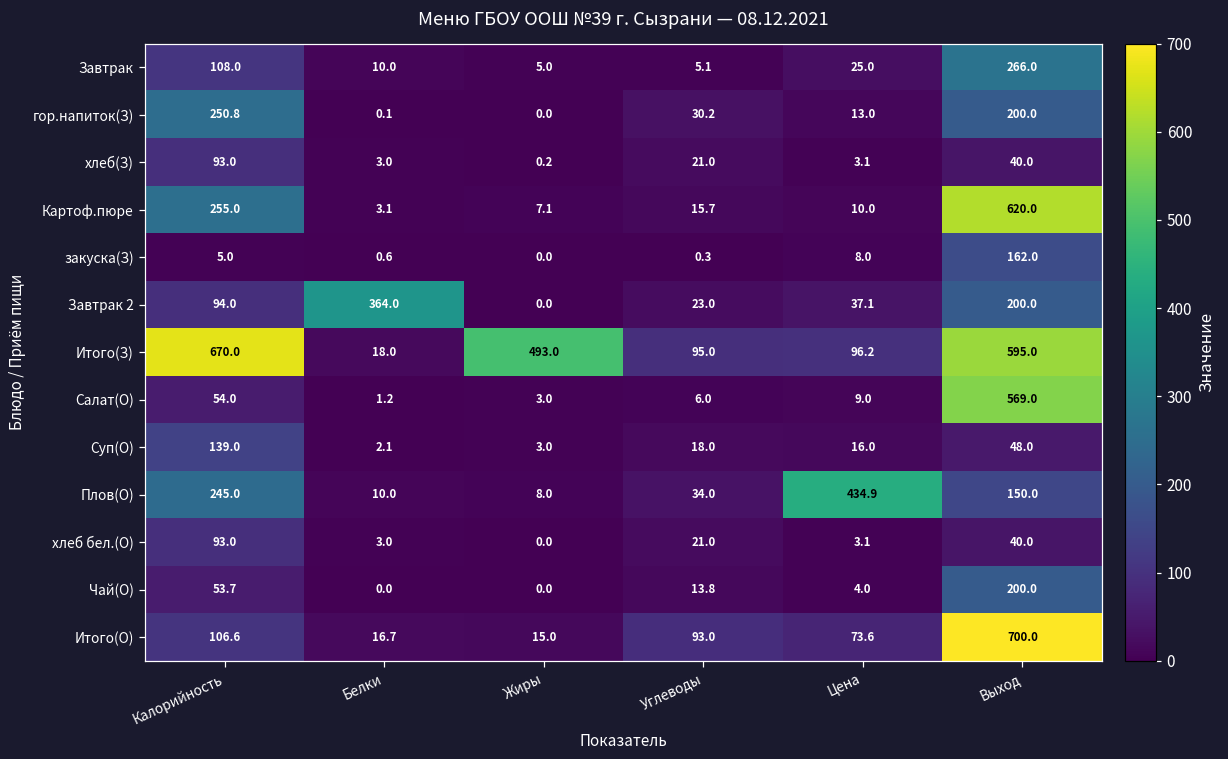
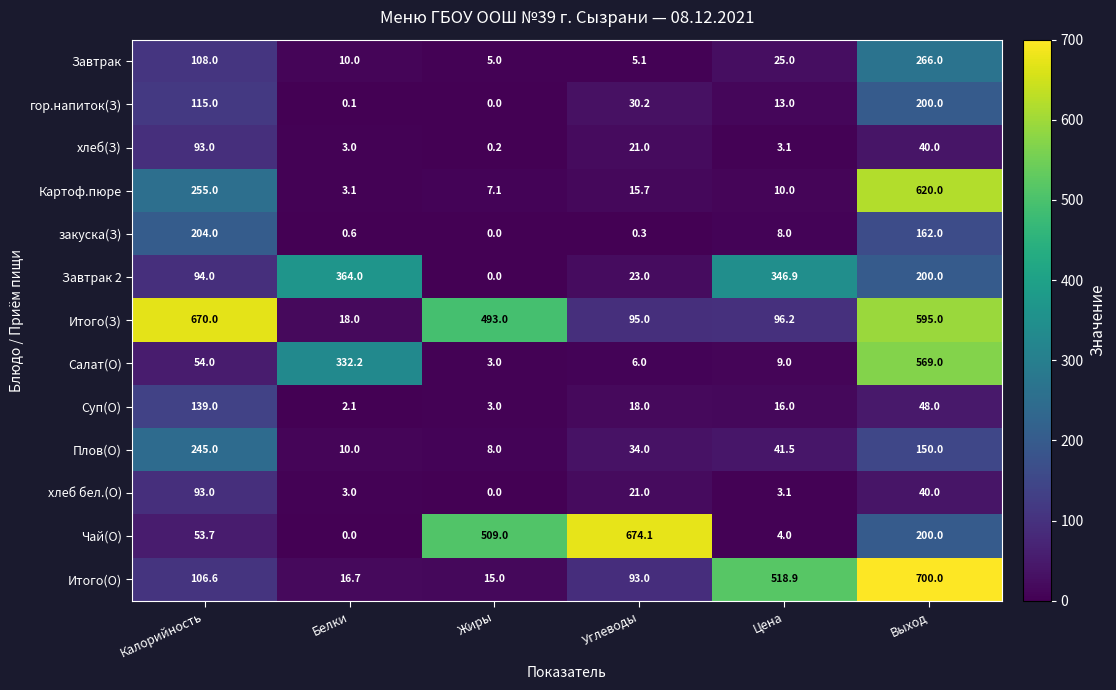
  {
    "Завтрак": {
      "Калорийность": 108.0,
      "Белки": 10.0,
      "Жиры": 5.0,
      "Углеводы": 5.1,
      "Цена": 25.0,
      "Выход": 266.0
    },
    "гор.напиток(З)": {
-     "Калорийность": 250.8,
+     "Калорийность": 115.0,
      "Белки": 0.1,
      "Жиры": 0.0,
      "Углеводы": 30.2,
      "Цена": 13.0,
      "Выход": 200.0
    },
    "хлеб(З)": {
      "Калорийность": 93.0,
      "Белки": 3.0,
      "Жиры": 0.2,
      "Углеводы": 21.0,
      "Цена": 3.1,
      "Выход": 40.0
    },
    "Картоф.пюре": {
      "Калорийность": 255.0,
      "Белки": 3.1,
      "Жиры": 7.1,
      "Углеводы": 15.7,
      "Цена": 10.0,
      "Выход": 620.0
    },
    "закуска(З)": {
-     "Калорийность": 5.0,
+     "Калорийность": 204.0,
      "Белки": 0.6,
      "Жиры": 0.0,
      "Углеводы": 0.3,
      "Цена": 8.0,
      "Выход": 162.0
    },
    "Завтрак 2": {
      "Калорийность": 94.0,
      "Белки": 364.0,
      "Жиры": 0.0,
      "Углеводы": 23.0,
-     "Цена": 37.1,
+     "Цена": 346.9,
      "Выход": 200.0
    },
    "Итого(З)": {
      "Калорийность": 670.0,
      "Белки": 18.0,
      "Жиры": 493.0,
      "Углеводы": 95.0,
      "Цена": 96.2,
      "Выход": 595.0
    },
    "Салат(О)": {
      "Калорийность": 54.0,
-     "Белки": 1.2,
+     "Белки": 332.2,
      "Жиры": 3.0,
      "Углеводы": 6.0,
      "Цена": 9.0,
      "Выход": 569.0
    },
    "Суп(О)": {
      "Калорийность": 139.0,
      "Белки": 2.1,
      "Жиры": 3.0,
      "Углеводы": 18.0,
      "Цена": 16.0,
      "Выход": 48.0
    },
    "Плов(О)": {
      "Калорийность": 245.0,
      "Белки": 10.0,
      "Жиры": 8.0,
      "Углеводы": 34.0,
-     "Цена": 434.9,
+     "Цена": 41.5,
      "Выход": 150.0
    },
    "хлеб бел.(О)": {
      "Калорийность": 93.0,
      "Белки": 3.0,
      "Жиры": 0.0,
      "Углеводы": 21.0,
      "Цена": 3.1,
      "Выход": 40.0
    },
    "Чай(О)": {
      "Калорийность": 53.7,
      "Белки": 0.0,
-     "Жиры": 0.0,
-     "Углеводы": 13.8,
+     "Жиры": 509.0,
+     "Углеводы": 674.1,
      "Цена": 4.0,
      "Выход": 200.0
    },
    "Итого(О)": {
      "Калорийность": 106.6,
      "Белки": 16.7,
      "Жиры": 15.0,
      "Углеводы": 93.0,
-     "Цена": 73.6,
+     "Цена": 518.9,
      "Выход": 700.0
    }
  }
